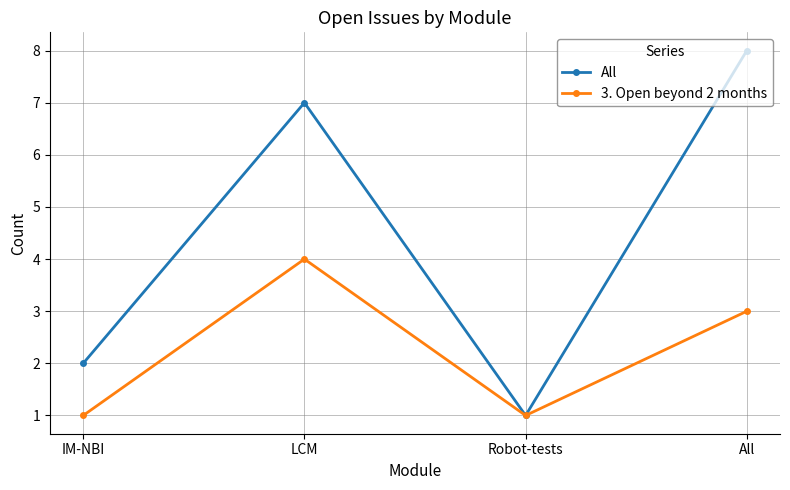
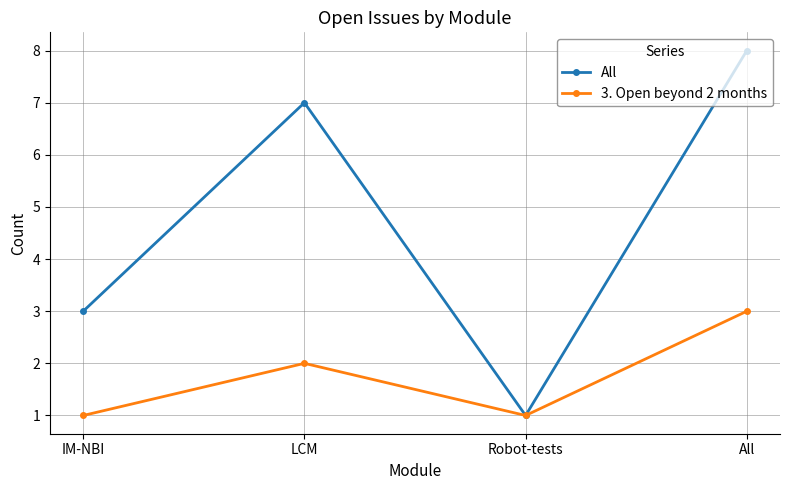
  {
    "All": {
-     "IM-NBI": 2,
+     "IM-NBI": 3,
      "LCM": 7
    },
    "3. Open beyond 2 months": {
      "IM-NBI": 1,
-     "LCM": 4,
+     "LCM": 2,
      "All": 3
    }
  }
